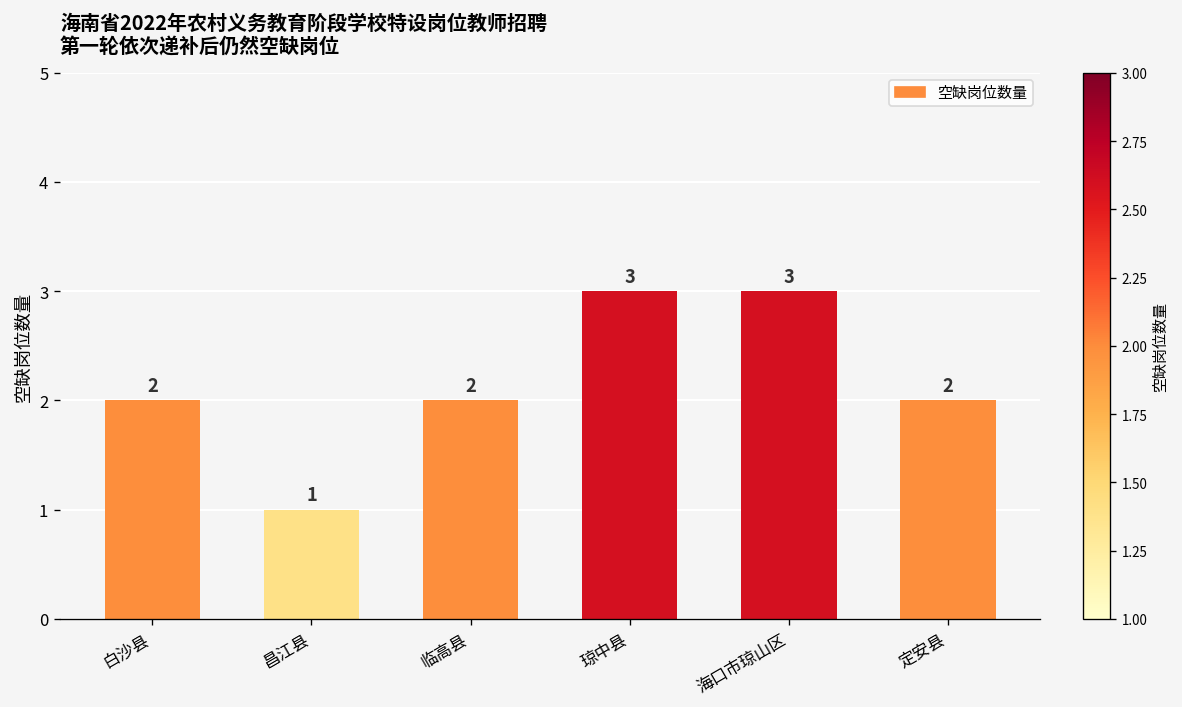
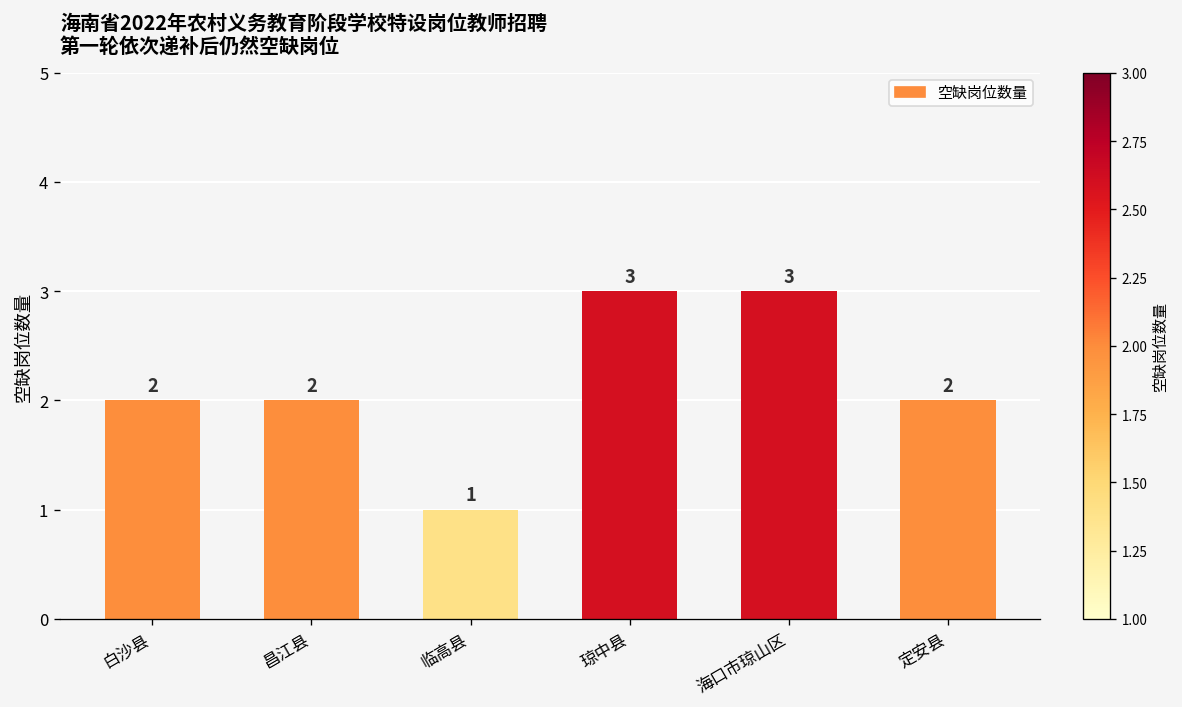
  {
    "白沙县": 2,
-   "昌江县": 1,
-   "临高县": 2,
+   "昌江县": 2,
+   "临高县": 1,
    "琼中县": 3,
    "海口市琼山区": 3,
    "定安县": 2
  }
